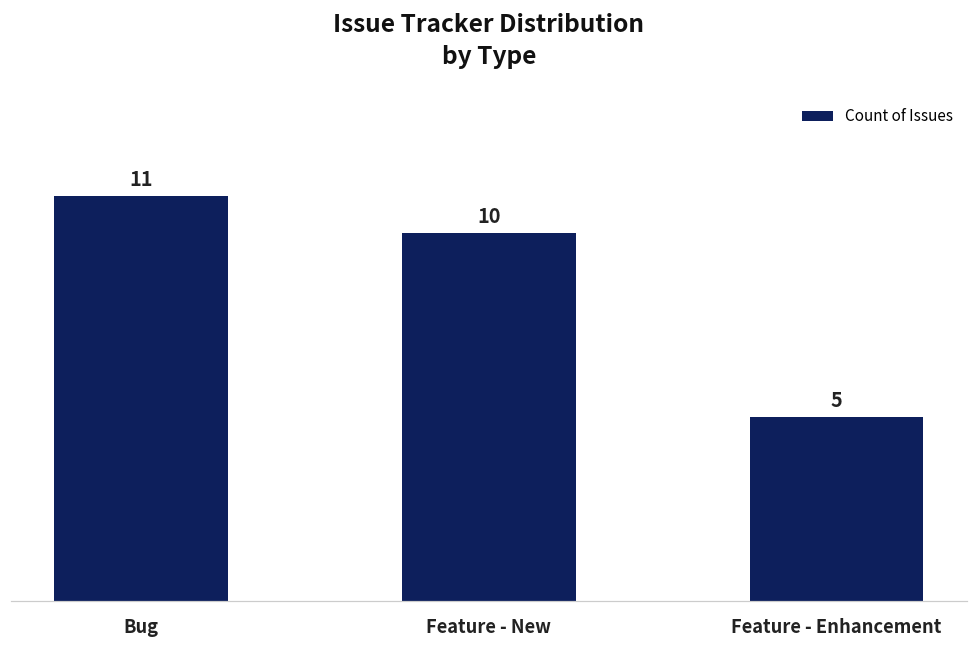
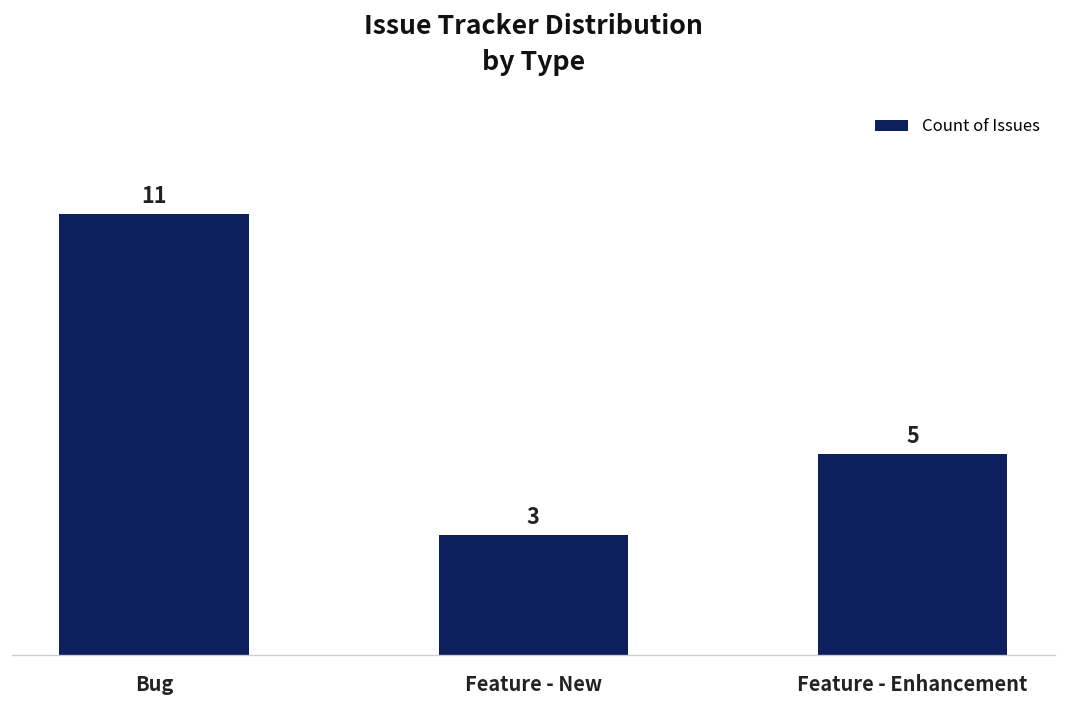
  {
    "Bug": 11,
-   "Feature - New": 10,
+   "Feature - New": 3,
    "Feature - Enhancement": 5
  }
